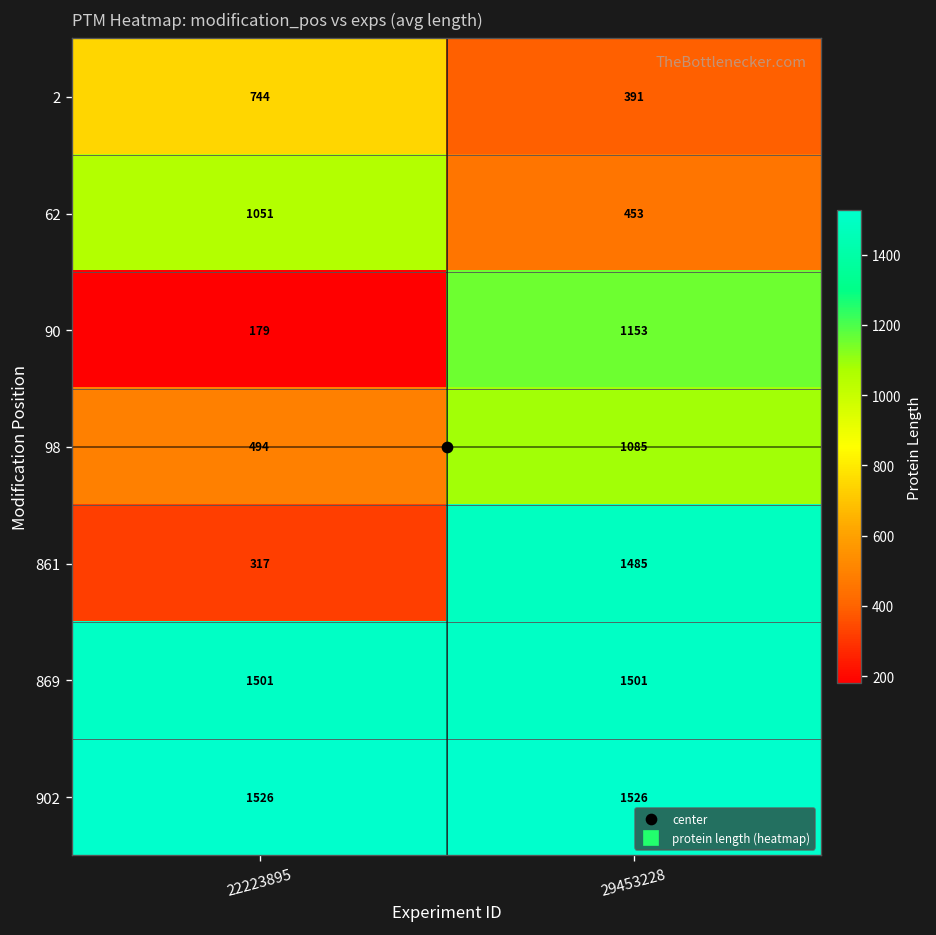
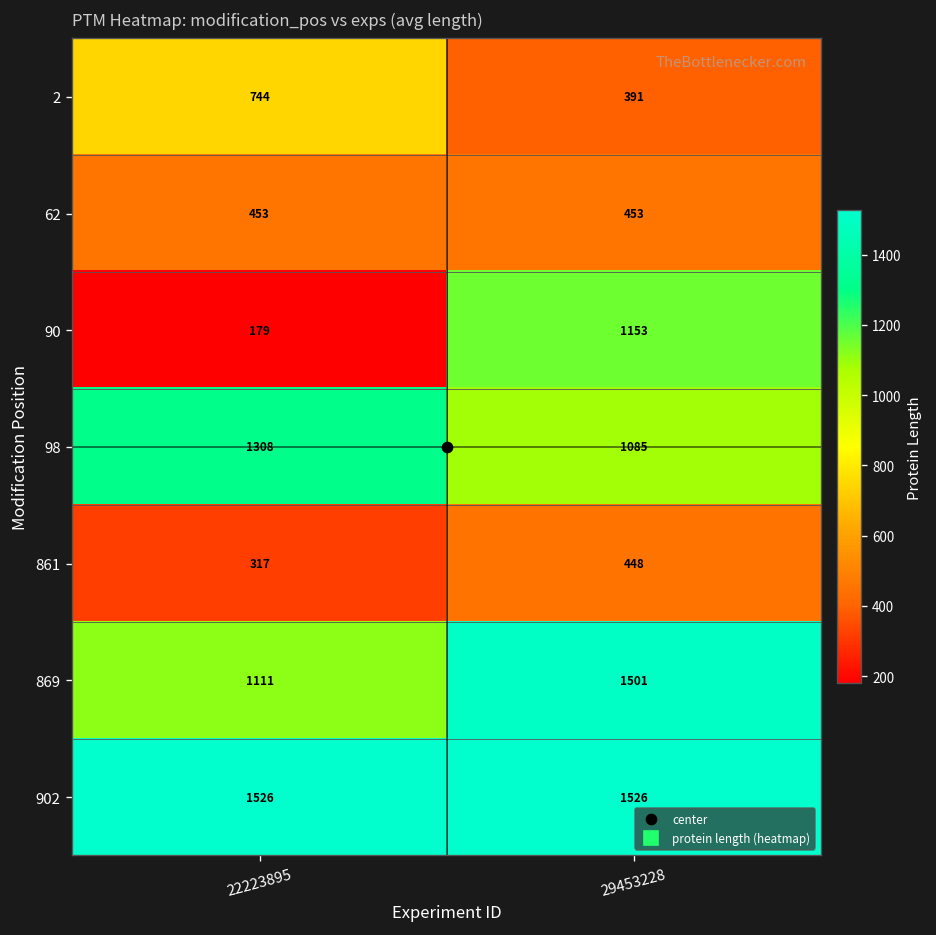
  {
    "2": {
      "22223895": 744
    },
    "62": {
-     "22223895": 1051,
+     "22223895": 453,
      "29453228": 453
    },
    "90": {
      "22223895": 179,
      "29453228": 1153
    },
    "98": {
-     "22223895": 494,
+     "22223895": 1308,
      "29453228": 1085
    },
    "861": {
      "22223895": 317,
-     "29453228": 1485
+     "29453228": 448
    },
    "869": {
-     "22223895": 1501,
+     "22223895": 1111,
      "29453228": 1501
    },
    "902": {
      "22223895": 1526,
      "29453228": 1526
    }
  }
